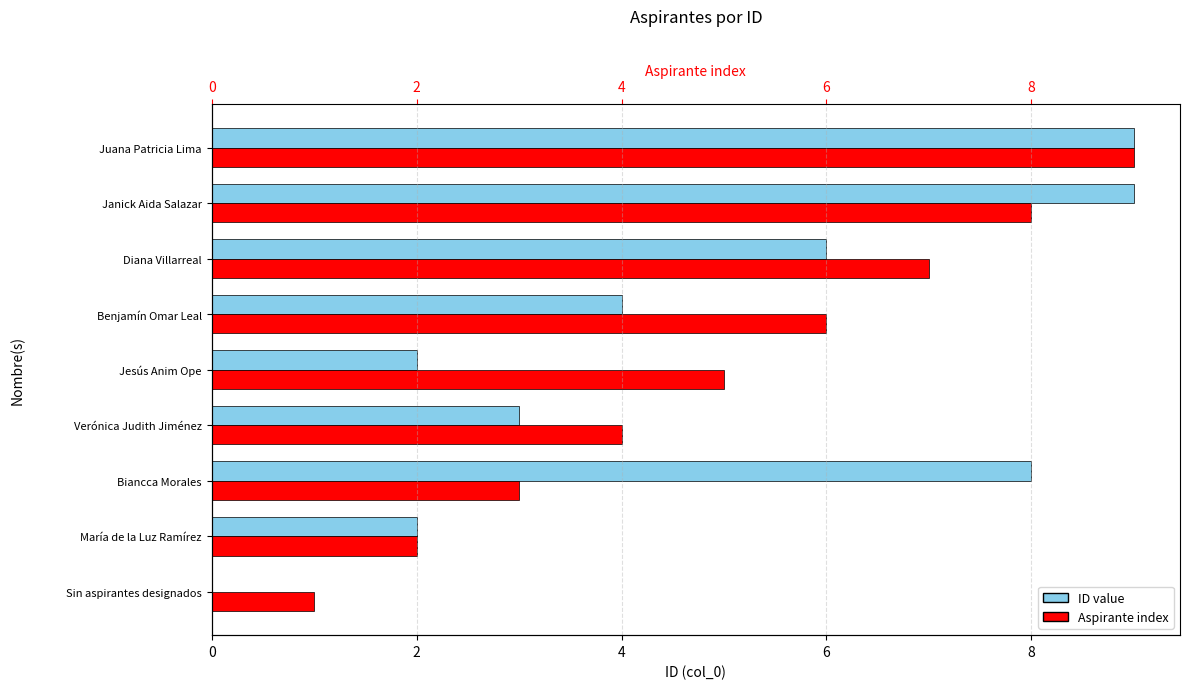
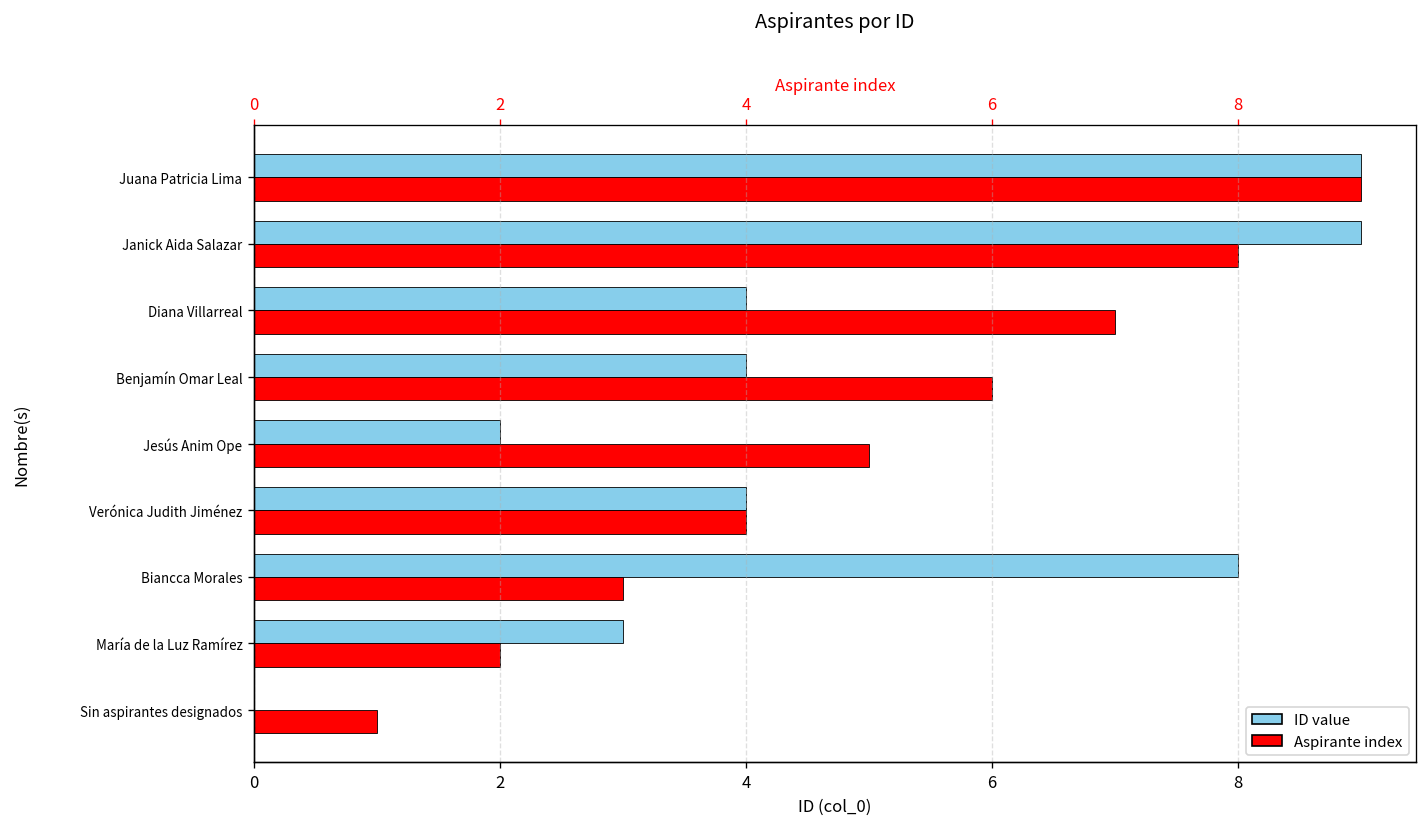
  {
    "ID value": {
      "Juana Patricia Lima": 9,
      "Janick Aida Salazar": 9,
-     "Diana Villarreal": 6,
+     "Diana Villarreal": 4,
      "Benjamín Omar Leal": 4,
      "Jesús Anim Ope": 2,
-     "Verónica Judith Jiménez": 3,
+     "Verónica Judith Jiménez": 4,
      "Biancca Morales": 8,
-     "María de la Luz Ramírez": 2,
+     "María de la Luz Ramírez": 3,
      "Sin aspirantes designados": 0
    },
    "Aspirante index": {
      "Juana Patricia Lima": 9,
      "Janick Aida Salazar": 8,
      "Diana Villarreal": 7,
      "Benjamín Omar Leal": 6,
      "Jesús Anim Ope": 5,
      "Verónica Judith Jiménez": 4,
      "Biancca Morales": 3,
      "María de la Luz Ramírez": 2,
      "Sin aspirantes designados": 1
    }
  }
